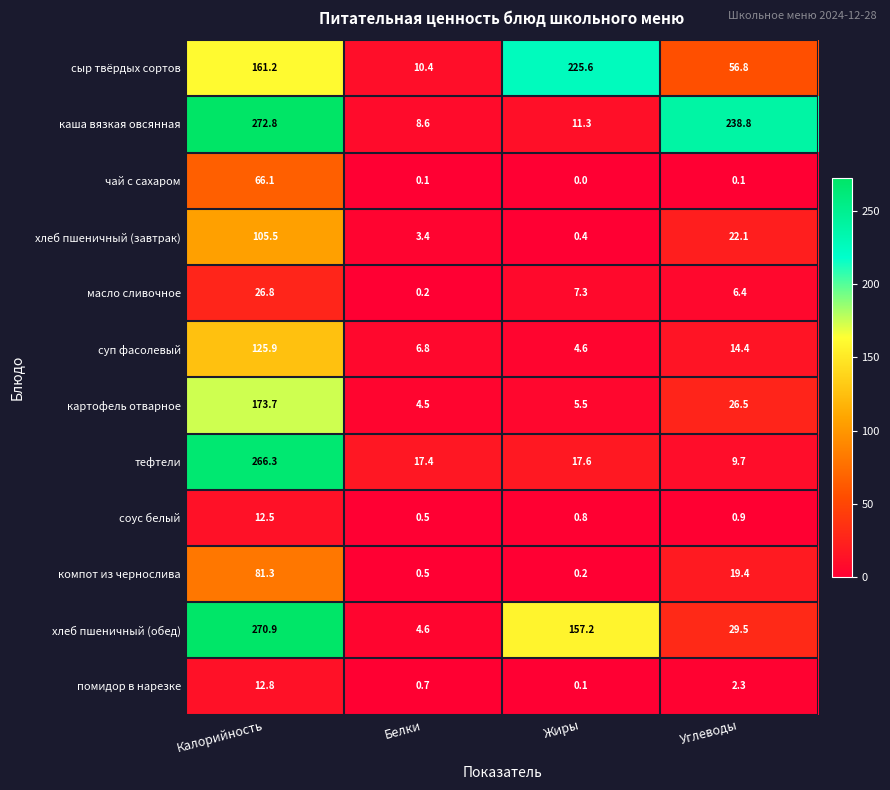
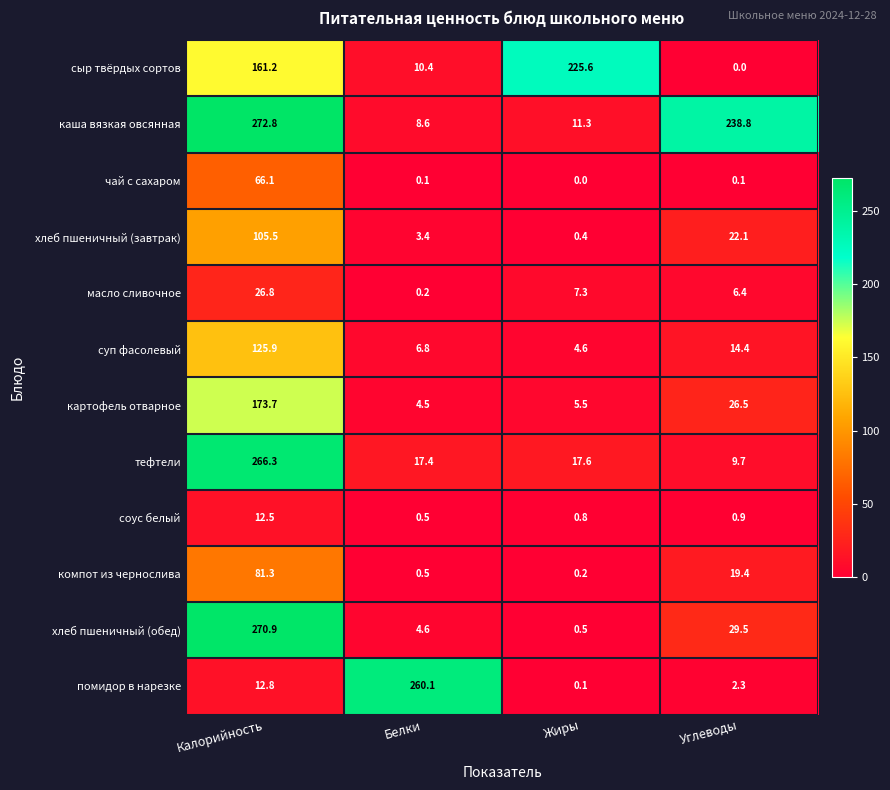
  {
    "сыр твёрдых сортов": {
      "Калорийность": 161.2,
      "Белки": 10.4,
      "Жиры": 225.6,
-     "Углеводы": 56.8
+     "Углеводы": 0.0
    },
    "каша вязкая овсянная": {
      "Калорийность": 272.8,
      "Белки": 8.6,
      "Жиры": 11.3,
      "Углеводы": 238.8
    },
    "чай с сахаром": {
      "Калорийность": 66.1,
      "Белки": 0.1,
      "Жиры": 0.0,
      "Углеводы": 0.1
    },
    "хлеб пшеничный (завтрак)": {
      "Калорийность": 105.5,
      "Белки": 3.4,
      "Жиры": 0.4,
      "Углеводы": 22.1
    },
    "масло сливочное": {
      "Калорийность": 26.8,
      "Белки": 0.2,
      "Жиры": 7.3,
      "Углеводы": 6.4
    },
    "суп фасолевый": {
      "Калорийность": 125.9,
      "Белки": 6.8,
      "Жиры": 4.6,
      "Углеводы": 14.4
    },
    "картофель отварное": {
      "Калорийность": 173.7,
      "Белки": 4.5,
      "Жиры": 5.5,
      "Углеводы": 26.5
    },
    "тефтели": {
      "Калорийность": 266.3,
      "Белки": 17.4,
      "Жиры": 17.6,
      "Углеводы": 9.7
    },
    "соус белый": {
      "Калорийность": 12.5,
      "Белки": 0.5,
      "Жиры": 0.8,
      "Углеводы": 0.9
    },
    "компот из чернослива": {
      "Калорийность": 81.3,
      "Белки": 0.5,
      "Жиры": 0.2,
      "Углеводы": 19.4
    },
    "хлеб пшеничный (обед)": {
      "Калорийность": 270.9,
      "Белки": 4.6,
-     "Жиры": 157.2,
+     "Жиры": 0.5,
      "Углеводы": 29.5
    },
    "помидор в нарезке": {
      "Калорийность": 12.8,
-     "Белки": 0.7,
+     "Белки": 260.1,
      "Жиры": 0.1,
      "Углеводы": 2.3
    }
  }
